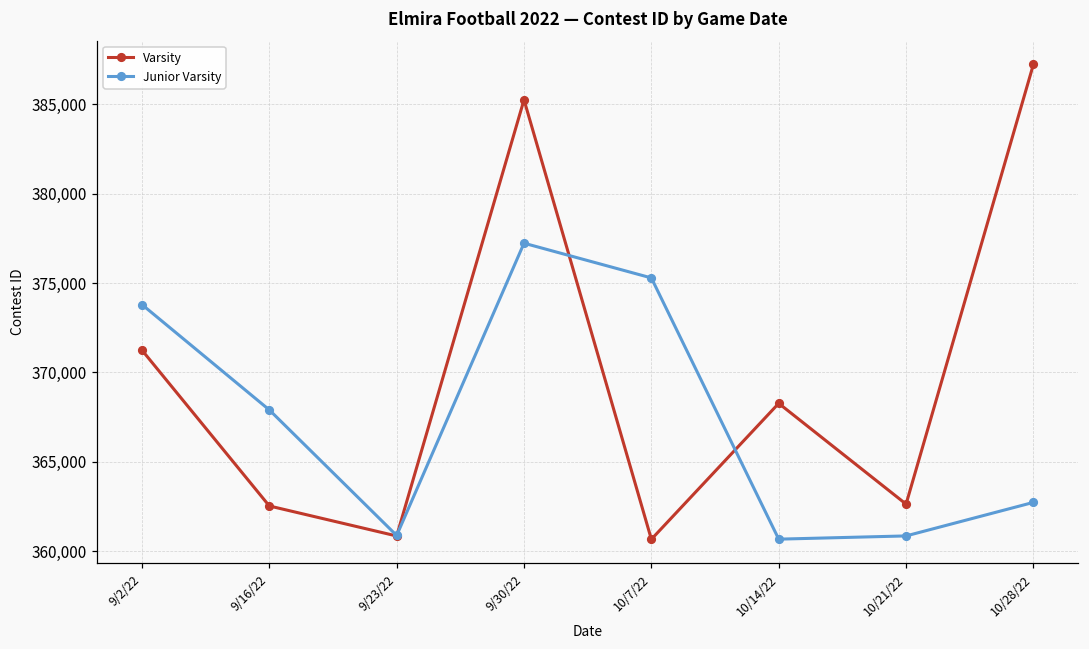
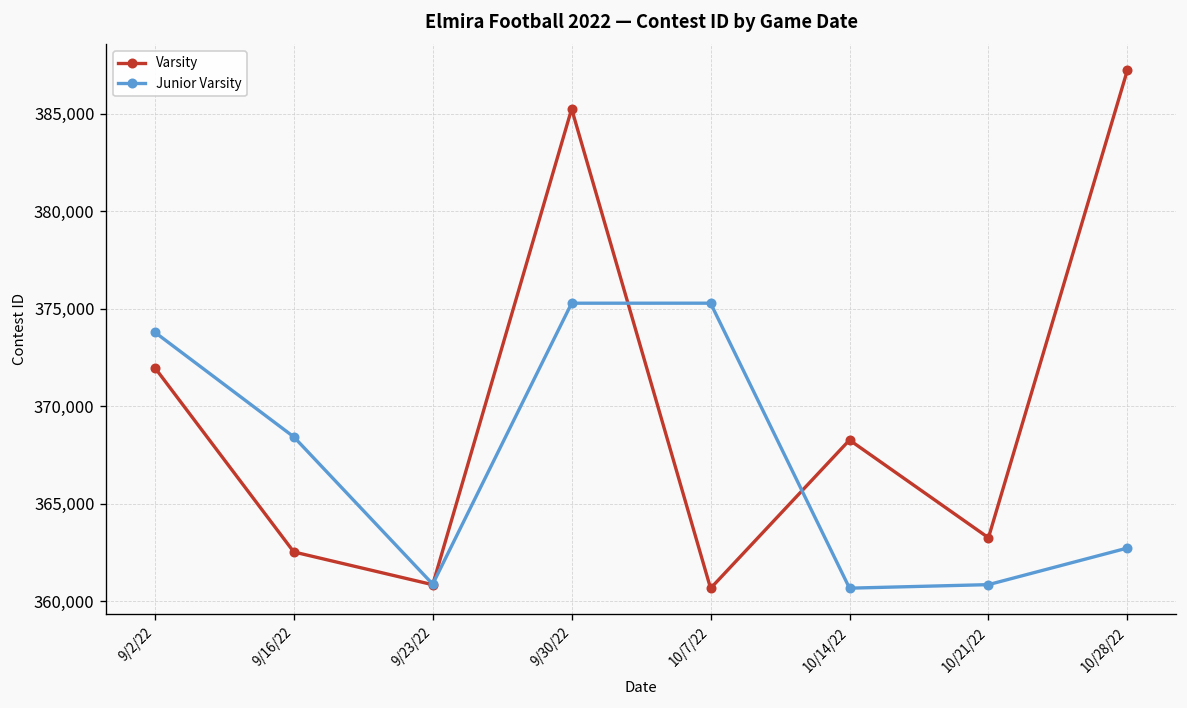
  {
    "Varsity": {
-     "9/2/22": "371,200",
+     "9/2/22": "372,000",
      "9/16/22": "362,500",
      "9/30/22": "385,300",
      "10/7/22": "360,700",
      "10/14/22": "368,300",
-     "10/21/22": "362,600",
+     "10/21/22": "363,300",
      "10/28/22": "387,200"
    },
    "Junior Varsity": {
      "9/2/22": "373,800",
-     "9/16/22": "367,900",
-     "9/30/22": "377,200",
+     "9/16/22": "368,400",
+     "9/30/22": "375,300",
      "10/7/22": "375,300",
      "10/14/22": "360,700",
      "10/21/22": "360,800",
      "10/28/22": "362,700"
    }
  }
